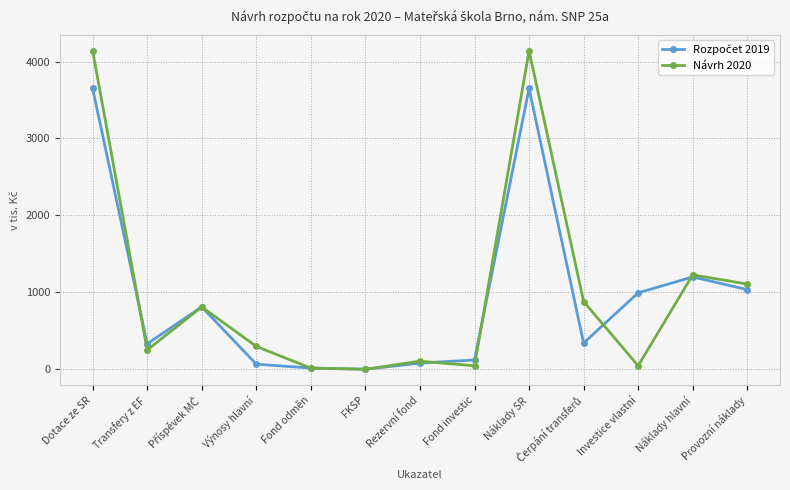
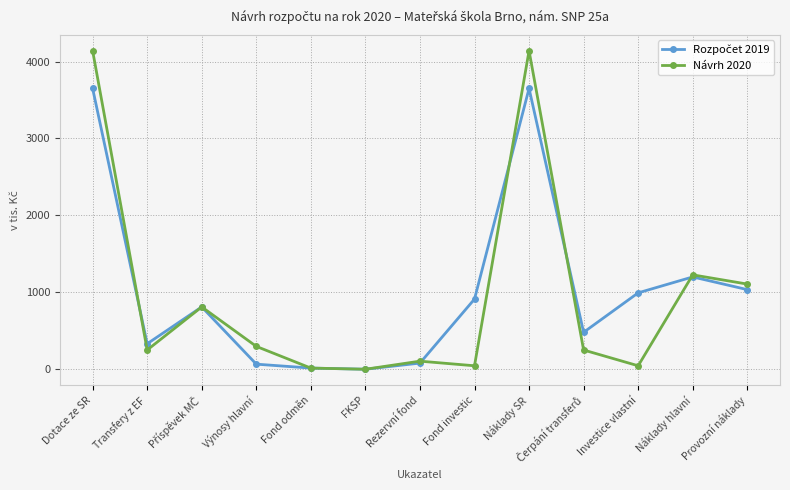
  {
    "Rozpočet 2019": {
      "Dotace ze SR": 3700,
      "Transfery z EF": 300,
      "Výnosy hlavní": 100,
-     "Fond investic": 100,
+     "Fond investic": 900,
      "Náklady SR": 3700,
-     "Čerpání transferů": 300,
+     "Čerpání transferů": 500,
      "Investice vlastní": 1000,
      "Provozní náklady": 1000
    },
    "Návrh 2020": {
      "Dotace ze SR": 4100,
      "Transfery z EF": 300,
      "Výnosy hlavní": 300,
      "Fond investic": 0,
      "Náklady SR": 4100,
-     "Čerpání transferů": 900,
+     "Čerpání transferů": 300,
      "Investice vlastní": 0,
      "Provozní náklady": 1100
    }
  }
